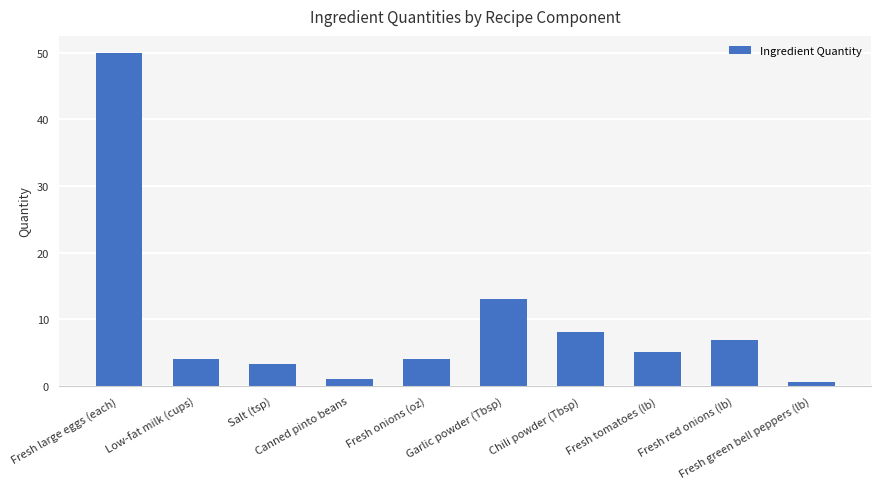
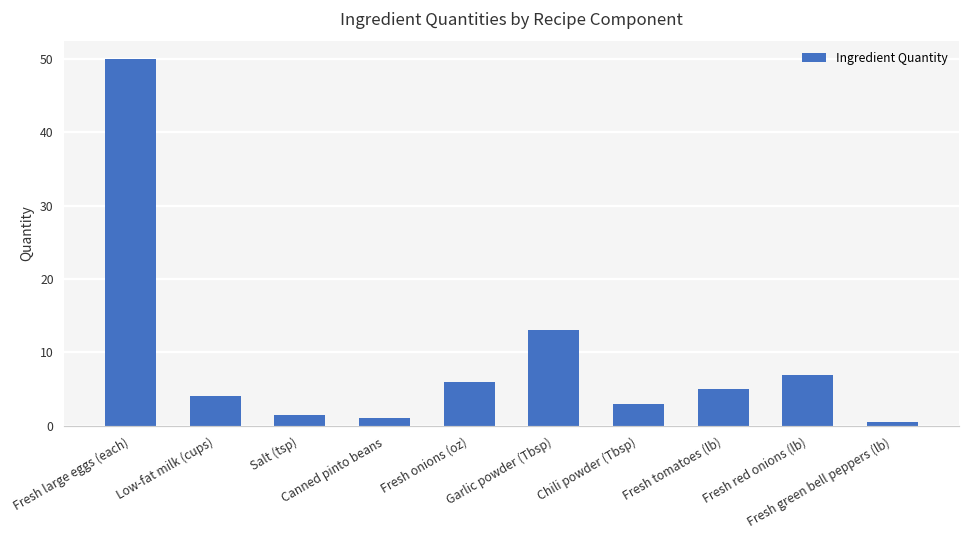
  {
    "Fresh large eggs (each)": 50,
    "Low-fat milk (cups)": 4,
-   "Salt (tsp)": 3,
+   "Salt (tsp)": 2,
    "Canned pinto beans": 1,
-   "Fresh onions (oz)": 4,
+   "Fresh onions (oz)": 6,
    "Garlic powder (Tbsp)": 13,
-   "Chili powder (Tbsp)": 8,
+   "Chili powder (Tbsp)": 3,
    "Fresh tomatoes (lb)": 5,
    "Fresh red onions (lb)": 7,
    "Fresh green bell peppers (lb)": 1
  }
